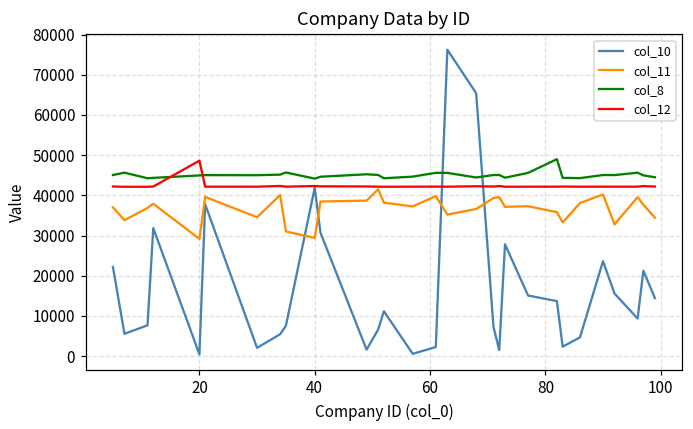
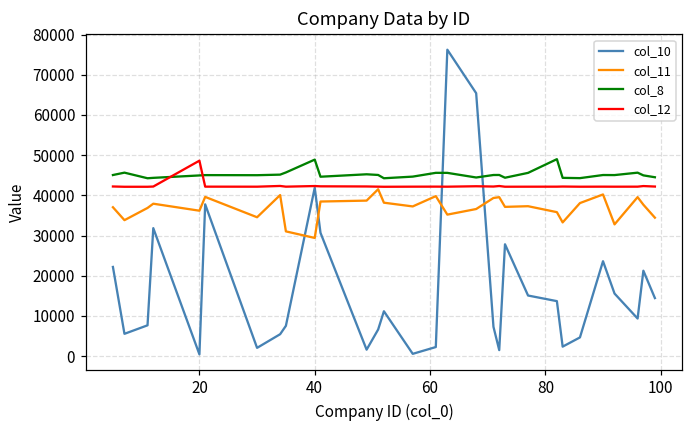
  {
    "col_10": {
      "20": 0
    },
    "col_11": {
-     "20": 29000,
+     "20": 36000,
      "40": 29000
    },
    "col_8": {
      "20": 45000,
-     "40": 44000
+     "40": 49000
    },
    "col_12": {
      "20": 49000
    }
  }
